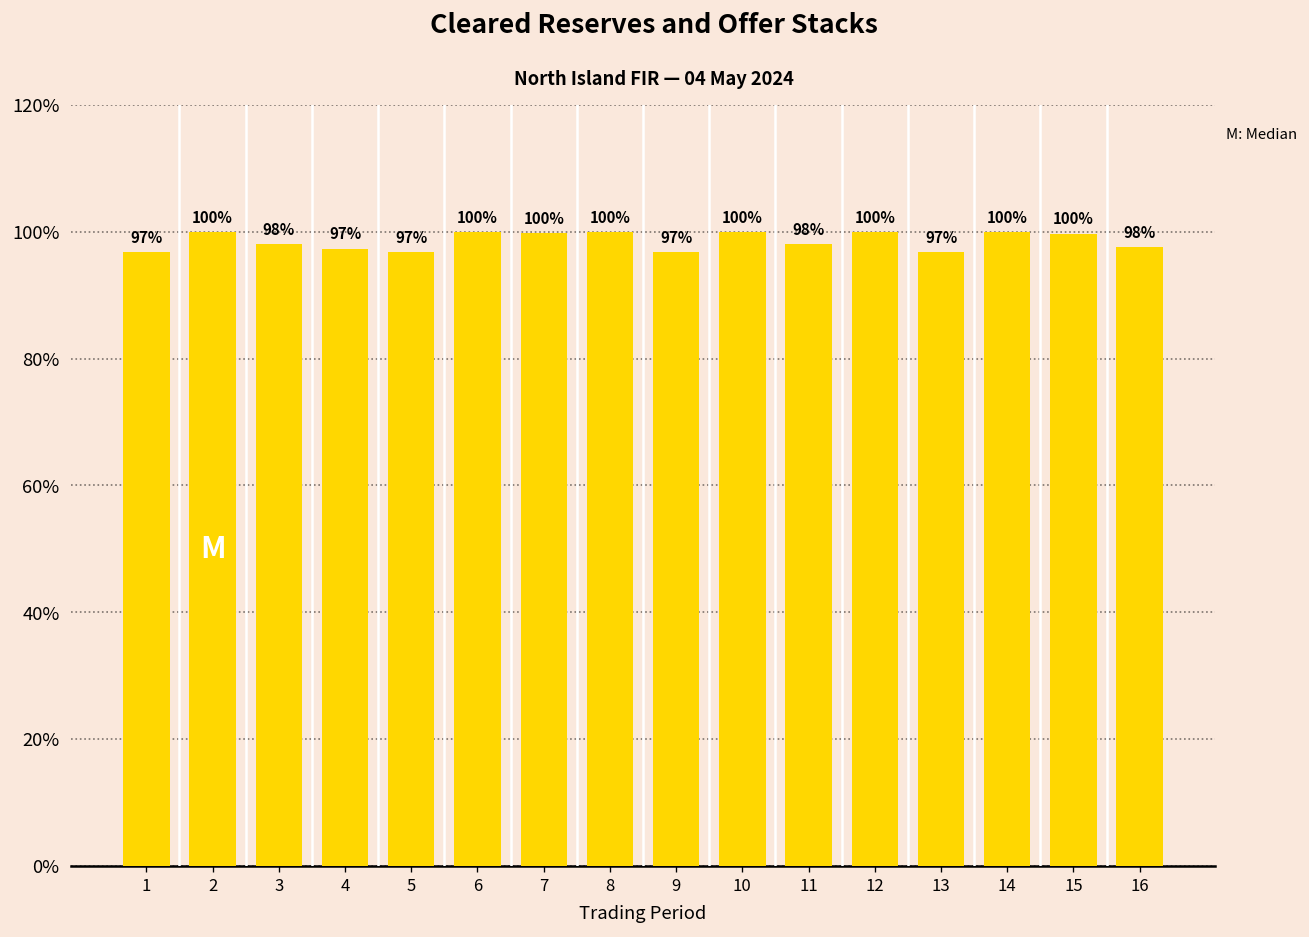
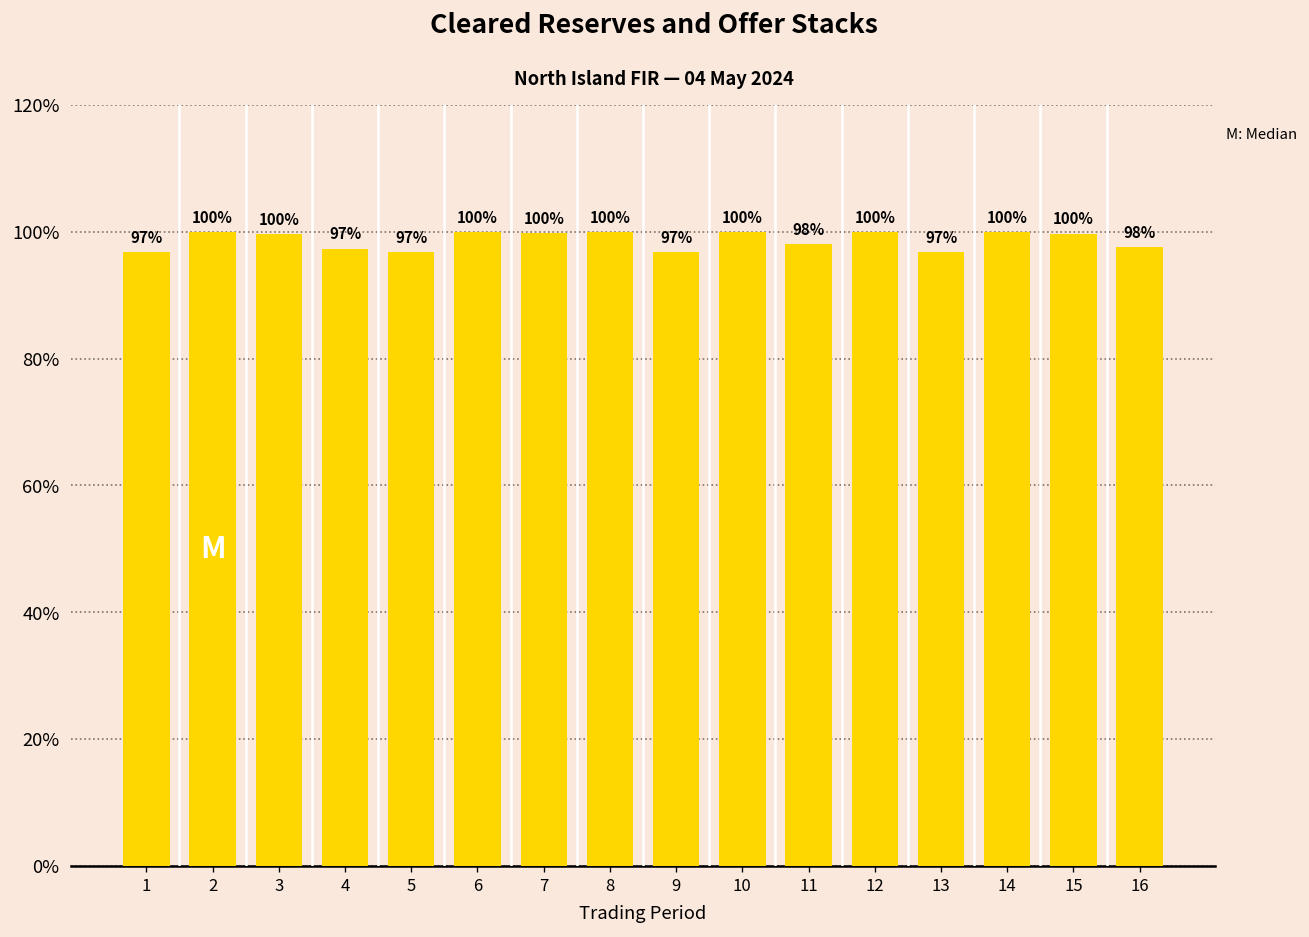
  {
    "1": "97%",
    "2": "100%",
-   "3": "98%",
+   "3": "100%",
    "4": "97%",
    "5": "97%",
    "6": "100%",
    "7": "100%",
    "8": "100%",
    "9": "97%",
    "10": "100%",
    "11": "98%",
    "12": "100%",
    "13": "97%",
    "14": "100%",
    "15": "100%",
    "16": "98%"
  }
